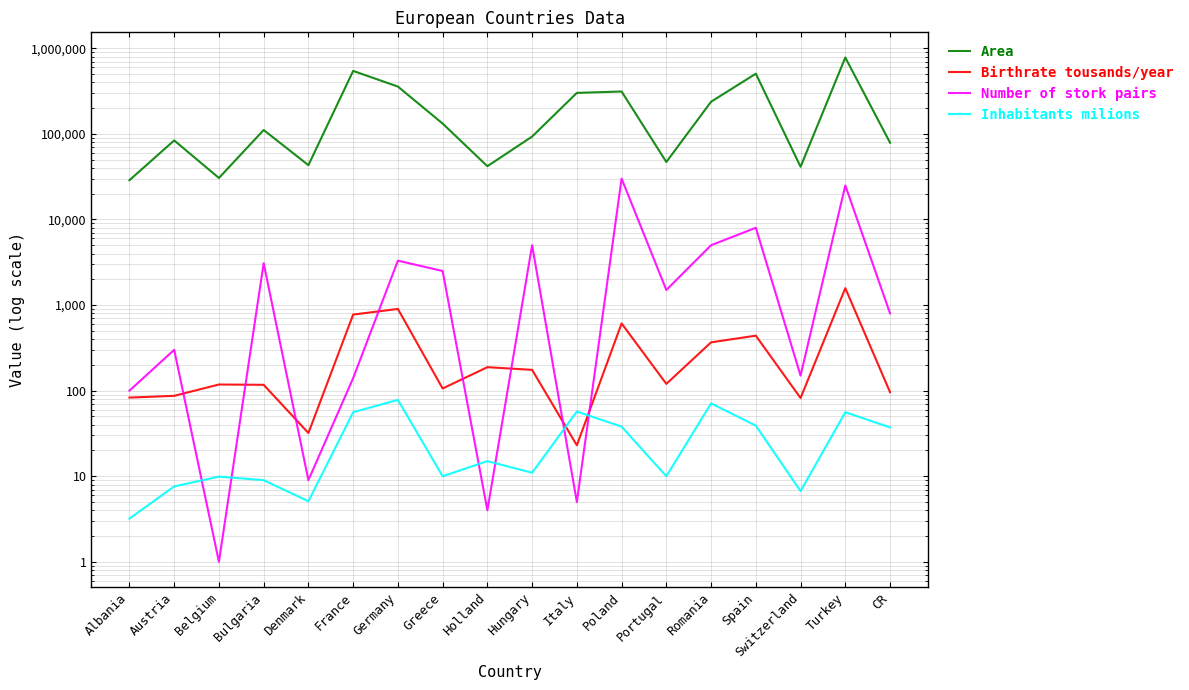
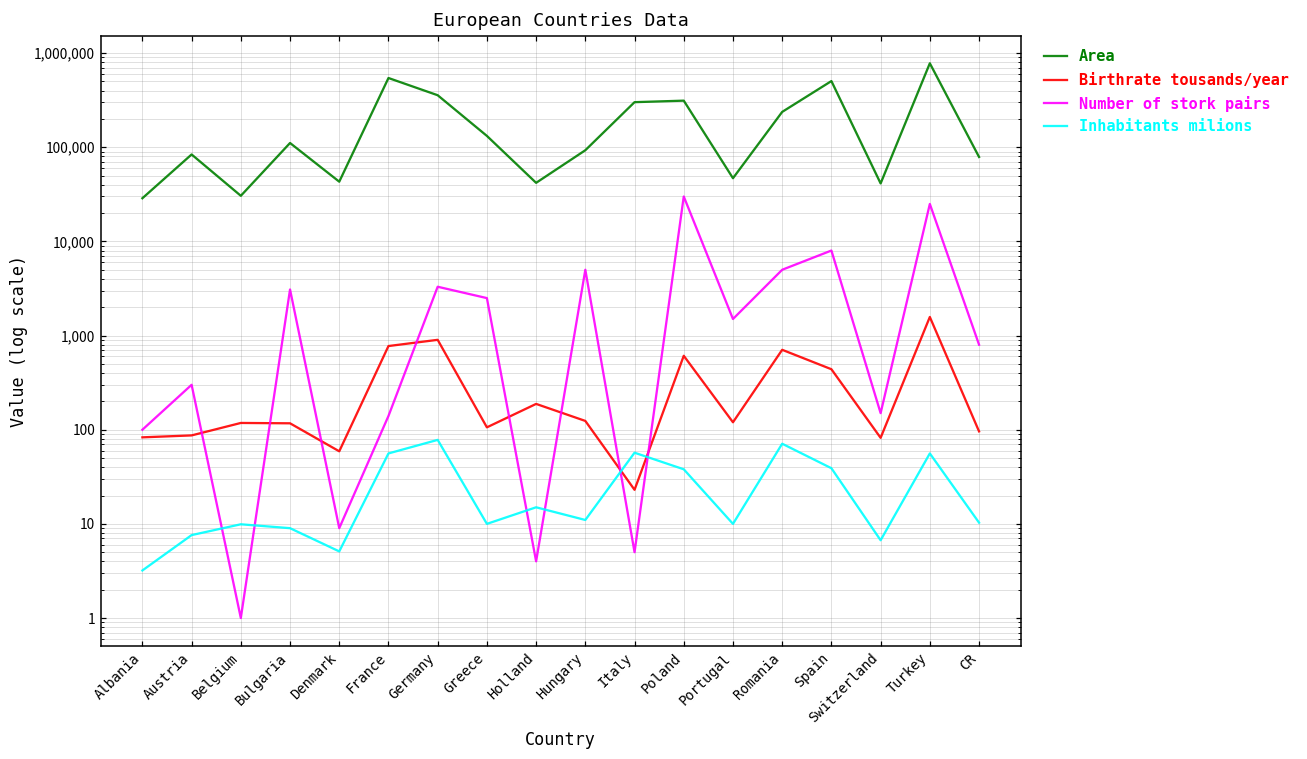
  {
    "Area": {
      "Albania": "29,000",
      "Austria": "80,000",
      "Belgium": "31,000",
      "Bulgaria": "110,000",
      "Denmark": "40,000",
      "France": "500,000",
      "Germany": "360,000",
      "Greece": "130,000",
      "Holland": "40,000",
      "Hungary": "90,000",
      "Italy": "300,000",
      "Poland": "310,000",
      "Portugal": "50,000",
      "Romania": "240,000",
      "Spain": "500,000",
      "Switzerland": "40,000",
      "Turkey": "800,000",
      "CR": "80,000"
    },
    "Birthrate tousands/year": {
      "Albania": "80",
      "Austria": "90",
      "Belgium": "120",
      "Bulgaria": "120",
-     "Denmark": "32",
+     "Denmark": "60",
      "France": "800",
      "Germany": "900",
      "Greece": "110",
      "Holland": "190",
-     "Hungary": "180",
+     "Hungary": "120",
      "Italy": "23",
      "Poland": "600",
      "Portugal": "120",
-     "Romania": "370",
+     "Romania": "700",
      "Spain": "400",
      "Switzerland": "80",
      "Turkey": "1,600",
      "CR": "100"
    },
    "Number of stork pairs": {
      "Albania": "100",
      "Austria": "300",
      "Belgium": "1",
      "Bulgaria": "3,100",
      "Denmark": "9",
      "France": "140",
      "Germany": "3,300",
      "Greece": "2,500",
      "Holland": "4",
      "Hungary": "5,000",
      "Italy": "5",
      "Poland": "30,000",
      "Portugal": "1,500",
      "Romania": "5,000",
      "Spain": "8,000",
      "Switzerland": "150",
      "Turkey": "25,000",
      "CR": "800"
    },
    "Inhabitants milions": {
      "Albania": "3",
      "Austria": "8",
      "Belgium": "10",
      "Bulgaria": "9",
      "Denmark": "5",
      "France": "60",
      "Germany": "80",
      "Greece": "10",
      "Holland": "15",
      "Hungary": "11",
      "Italy": "60",
      "Poland": "40",
      "Portugal": "10",
      "Romania": "70",
      "Spain": "40",
      "Switzerland": "7",
      "Turkey": "60",
-     "CR": "40"
+     "CR": "10"
    }
  }
